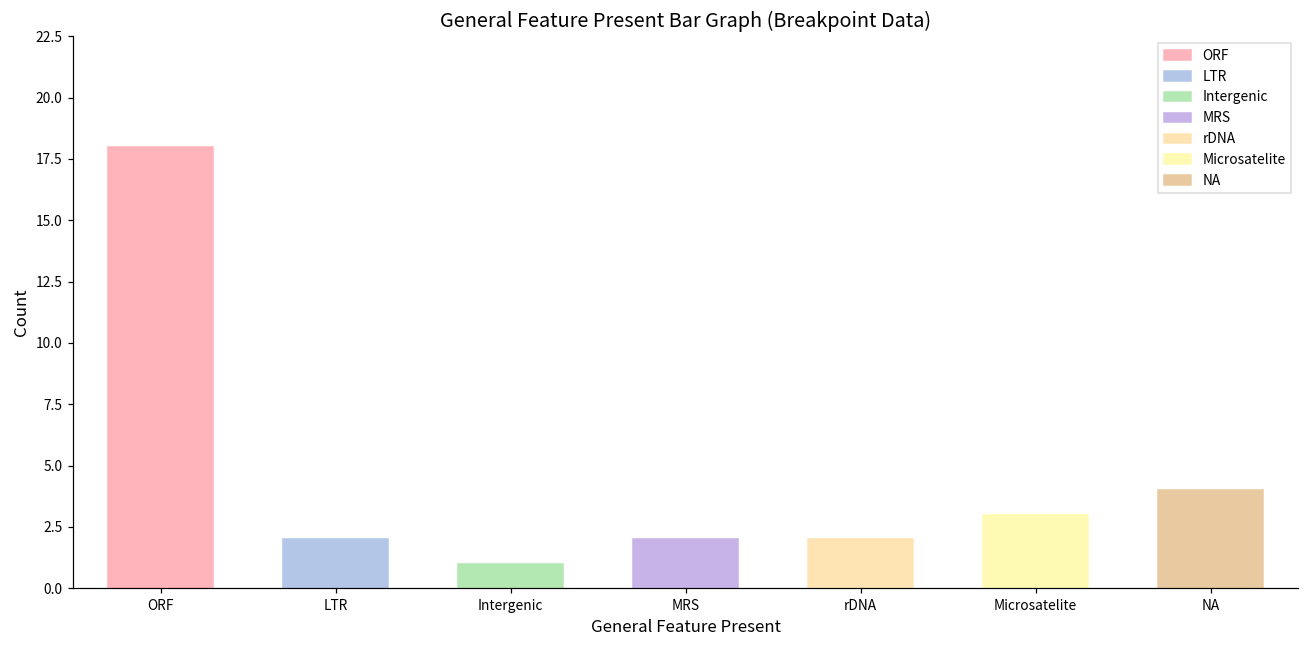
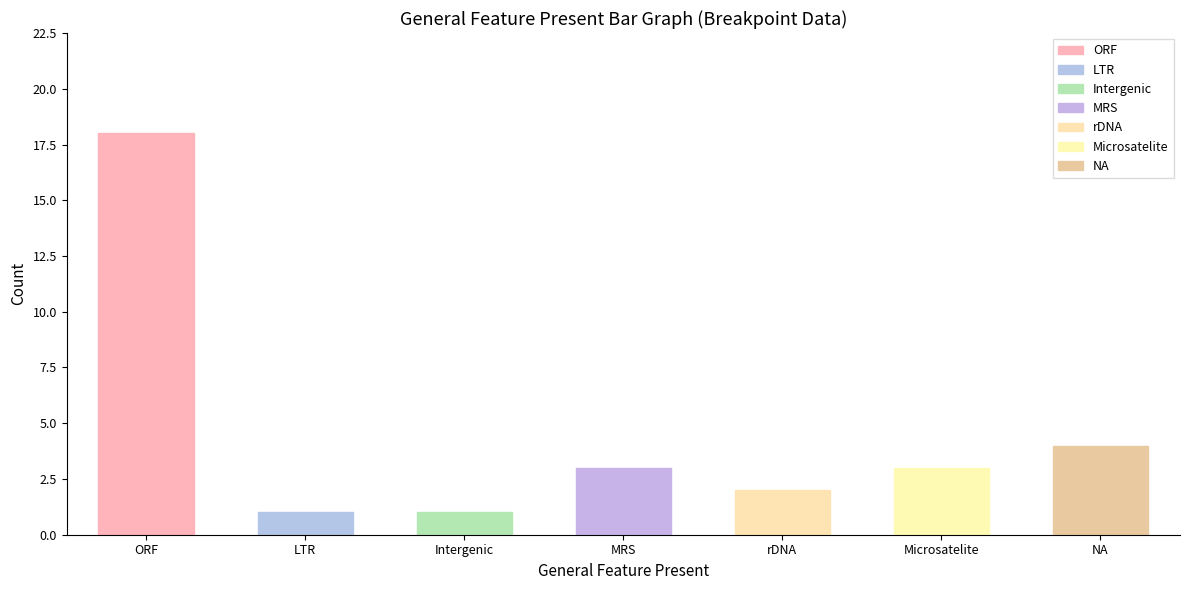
  {
    "ORF": 18,
-   "LTR": 2,
+   "LTR": 1,
    "Intergenic": 1,
-   "MRS": 2,
+   "MRS": 3,
    "rDNA": 2,
    "Microsatelite": 3,
    "NA": 4
  }
